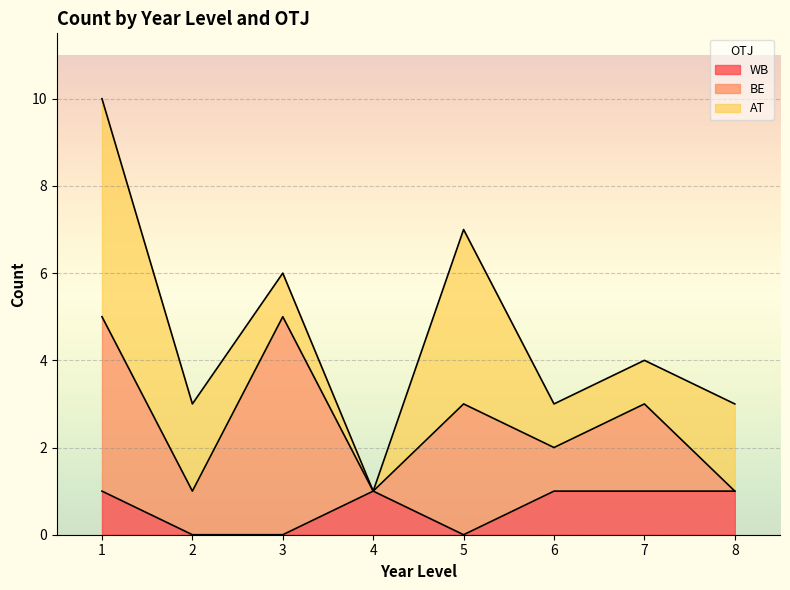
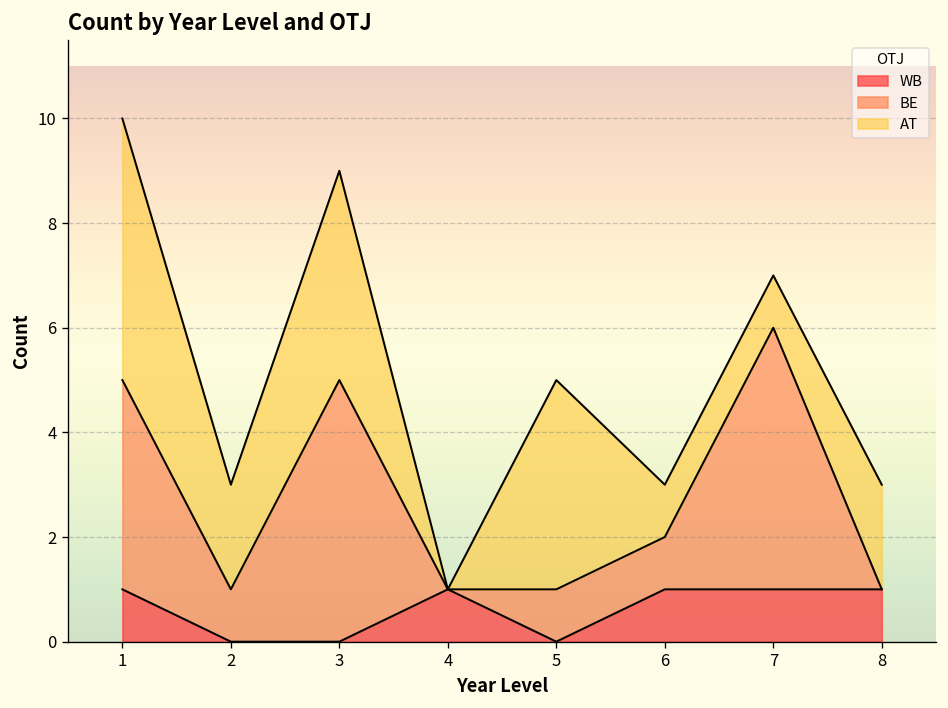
  {
    "WB": {
      "1": 1,
      "2": 0,
      "3": 0,
      "5": 0,
      "6": 1,
      "7": 1
    },
    "BE": {
      "1": 5,
      "2": 1,
      "3": 5,
-     "5": 3,
+     "5": 1,
      "6": 2,
-     "7": 2
+     "7": 5
    },
    "AT": {
      "1": 5,
      "2": 2,
-     "3": 1,
+     "3": 4,
      "5": 4,
      "6": 1,
      "7": 1,
      "8": 2
    }
  }
